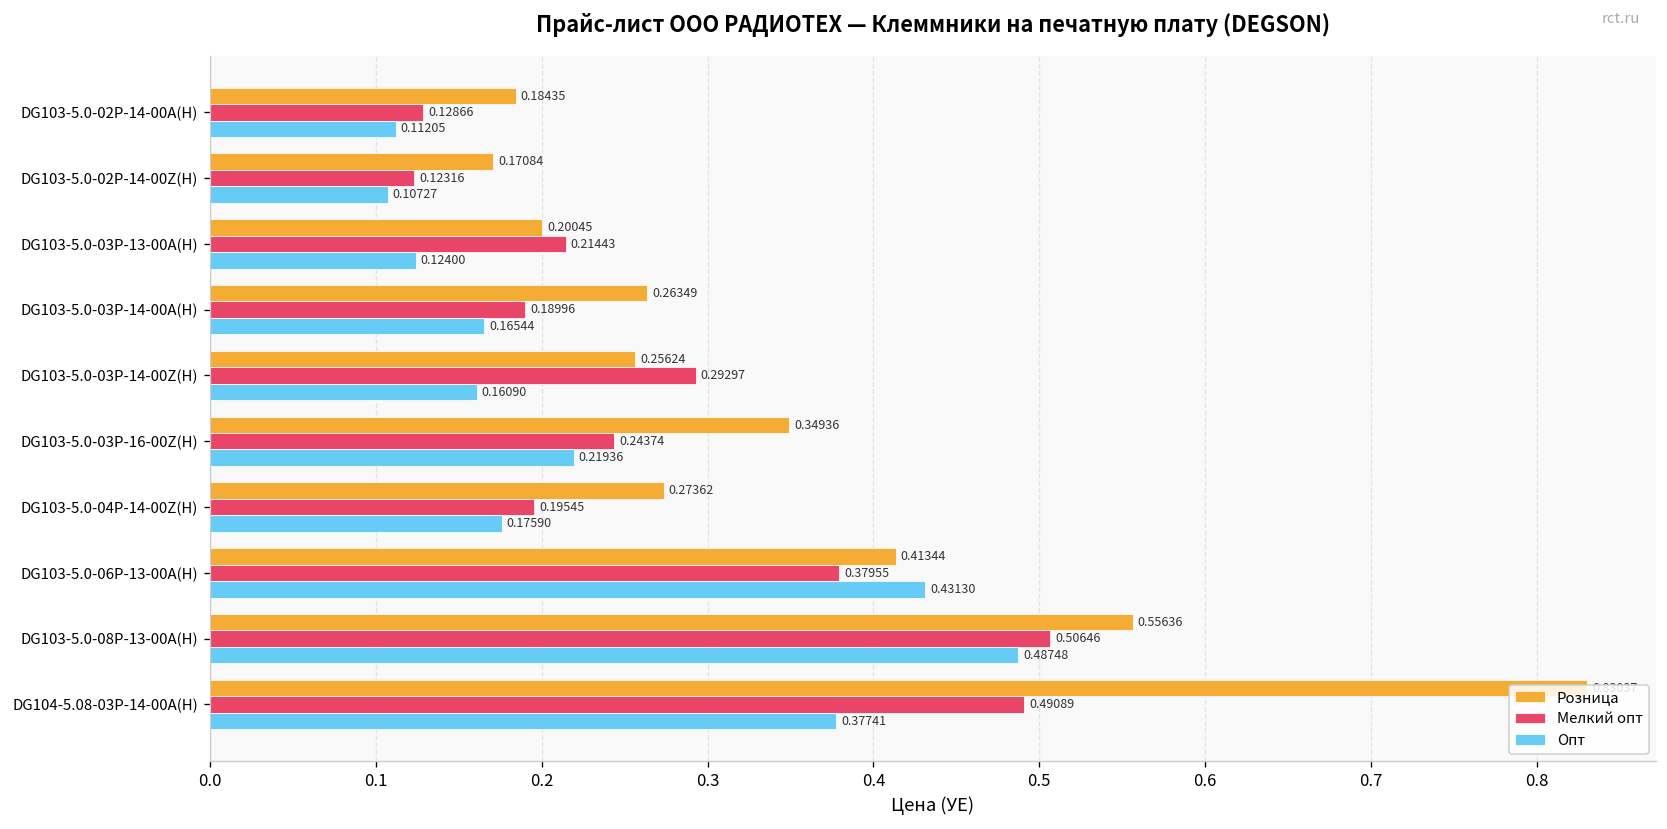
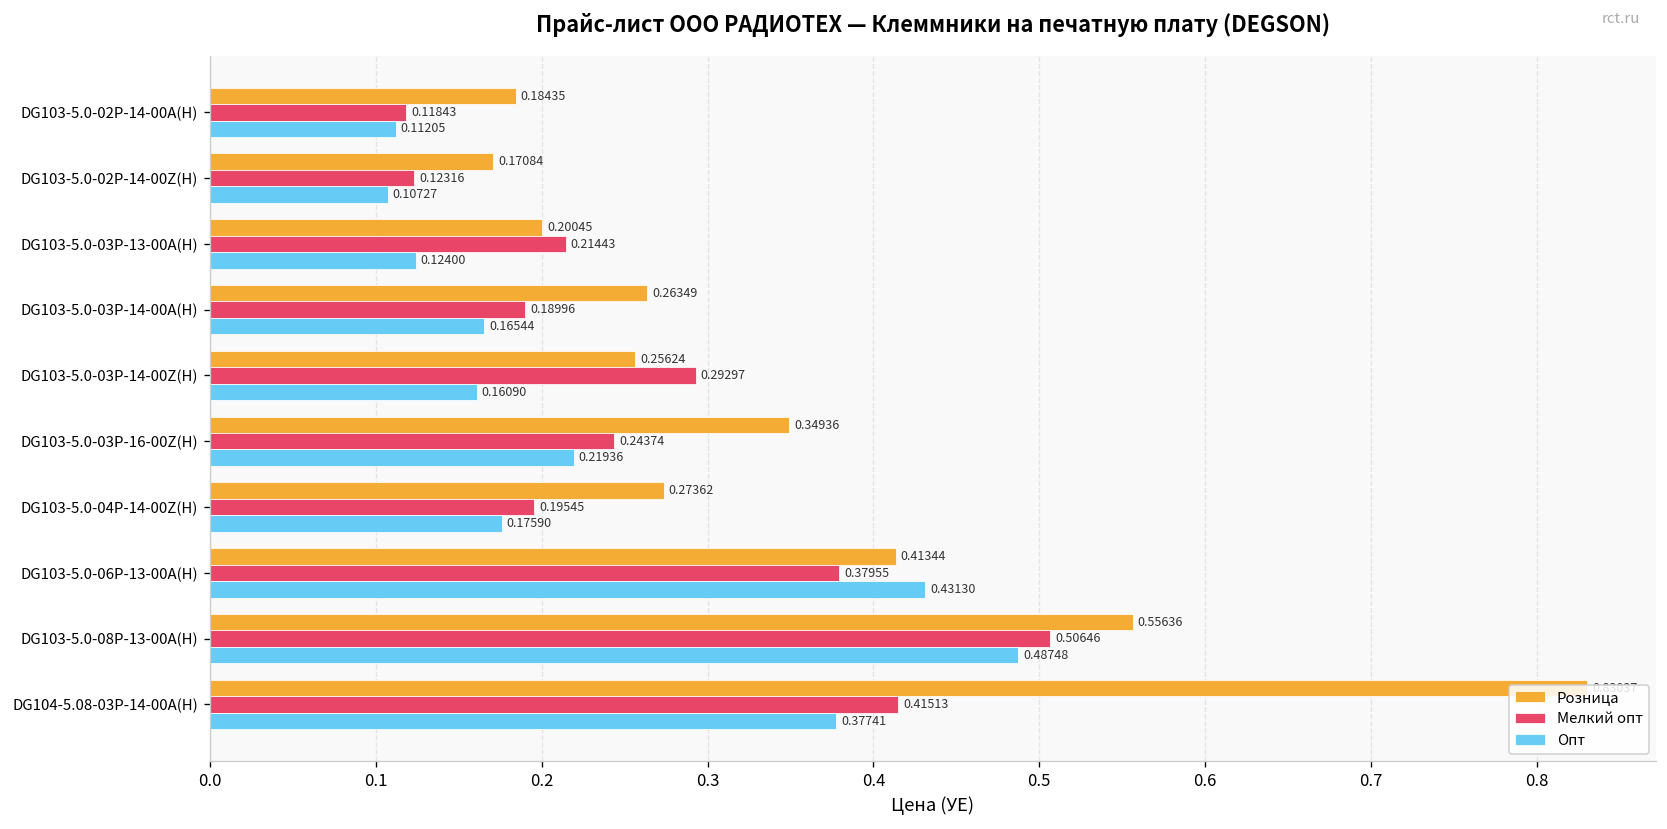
  {
    "Розница": {
      "DG103-5.0-02P-14-00A(H)": 0.18435,
      "DG103-5.0-02P-14-00Z(H)": 0.17084,
      "DG103-5.0-03P-13-00A(H)": 0.20045,
      "DG103-5.0-03P-14-00A(H)": 0.26349,
      "DG103-5.0-03P-14-00Z(H)": 0.25624,
      "DG103-5.0-03P-16-00Z(H)": 0.34936,
      "DG103-5.0-04P-14-00Z(H)": 0.27362,
      "DG103-5.0-06P-13-00A(H)": 0.41344,
      "DG103-5.0-08P-13-00A(H)": 0.55636
    },
    "Мелкий опт": {
-     "DG103-5.0-02P-14-00A(H)": 0.12866,
+     "DG103-5.0-02P-14-00A(H)": 0.11843,
      "DG103-5.0-02P-14-00Z(H)": 0.12316,
      "DG103-5.0-03P-13-00A(H)": 0.21443,
      "DG103-5.0-03P-14-00A(H)": 0.18996,
      "DG103-5.0-03P-14-00Z(H)": 0.29297,
      "DG103-5.0-03P-16-00Z(H)": 0.24374,
      "DG103-5.0-04P-14-00Z(H)": 0.19545,
      "DG103-5.0-06P-13-00A(H)": 0.37955,
      "DG103-5.0-08P-13-00A(H)": 0.50646,
-     "DG104-5.08-03P-14-00A(H)": 0.49089
+     "DG104-5.08-03P-14-00A(H)": 0.41513
    },
    "Опт": {
      "DG103-5.0-02P-14-00A(H)": 0.11205,
      "DG103-5.0-02P-14-00Z(H)": 0.10727,
      "DG103-5.0-03P-13-00A(H)": 0.12400,
      "DG103-5.0-03P-14-00A(H)": 0.16544,
      "DG103-5.0-03P-14-00Z(H)": 0.16090,
      "DG103-5.0-03P-16-00Z(H)": 0.21936,
      "DG103-5.0-04P-14-00Z(H)": 0.17590,
      "DG103-5.0-06P-13-00A(H)": 0.43130,
      "DG103-5.0-08P-13-00A(H)": 0.48748,
      "DG104-5.08-03P-14-00A(H)": 0.37741
    }
  }
